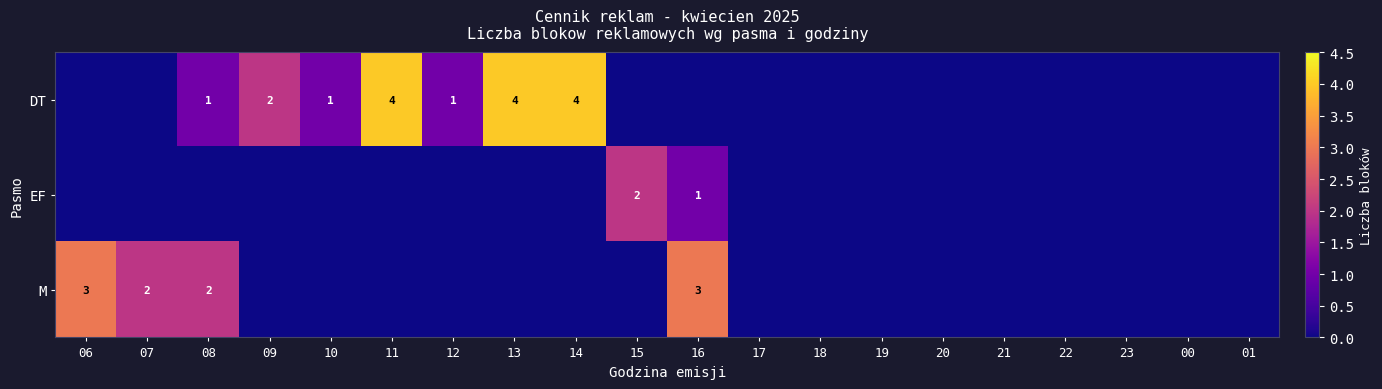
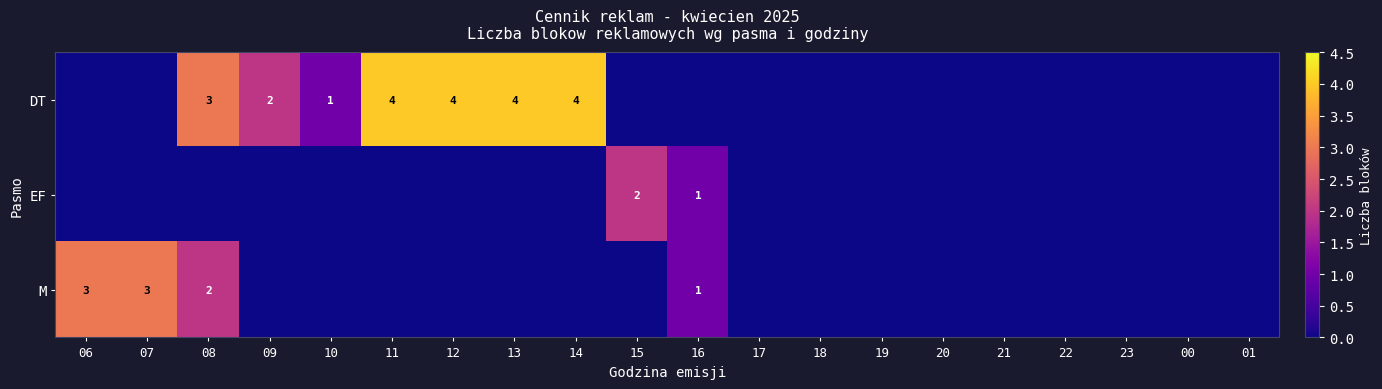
  {
    "DT": {
-     "08": 1,
+     "08": 3,
      "09": 2,
      "10": 1,
      "11": 4,
-     "12": 1,
+     "12": 4,
      "13": 4,
      "14": 4
    },
    "EF": {
      "15": 2,
      "16": 1
    },
    "M": {
      "06": 3,
-     "07": 2,
+     "07": 3,
      "08": 2,
-     "16": 3
+     "16": 1
    }
  }
